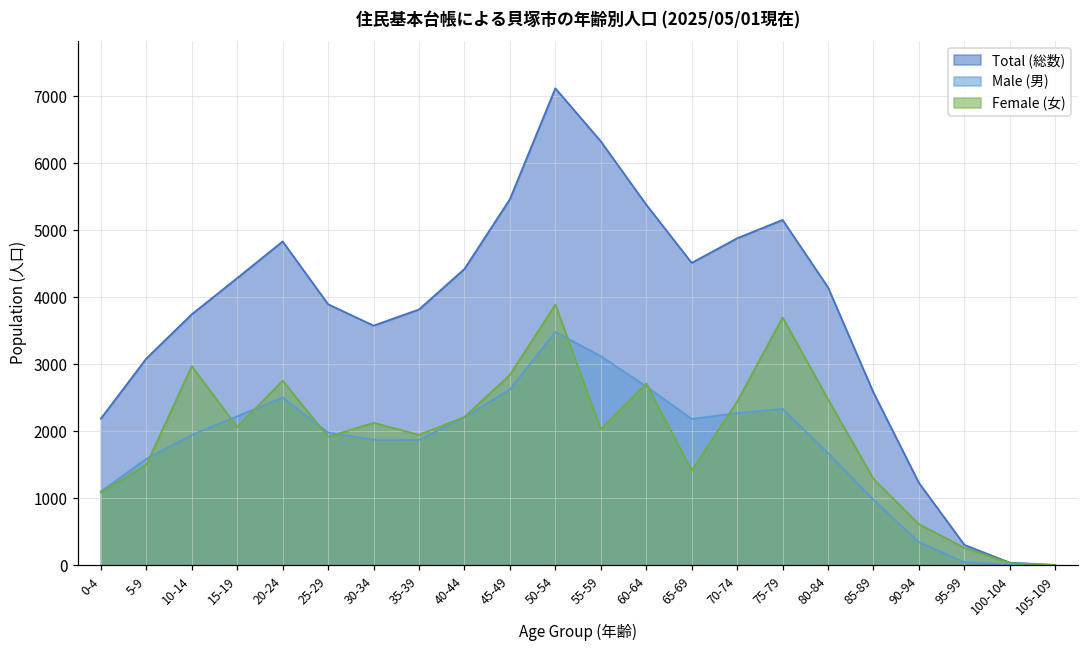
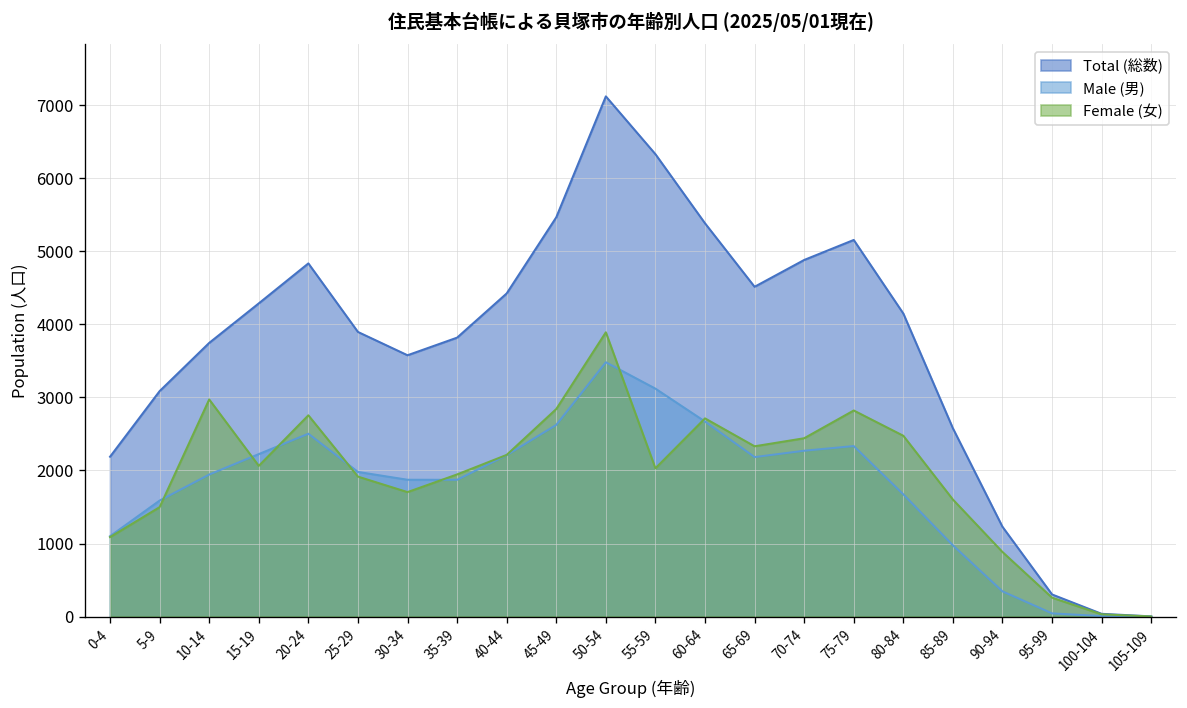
  {
    "Female (女)": {
      "5-9": 1500,
      "10-14": 3000,
      "15-19": 2100,
      "20-24": 2800,
      "25-29": 1900,
-     "30-34": 2100,
+     "30-34": 1700,
      "35-39": 1900,
      "45-49": 2800,
      "50-54": 3900,
      "55-59": 2000,
      "60-64": 2700,
-     "65-69": 1400,
+     "65-69": 2300,
      "70-74": 2400,
-     "75-79": 3700,
+     "75-79": 2800,
      "80-84": 2500,
-     "85-89": 1300,
-     "90-94": 600,
+     "85-89": 1600,
+     "90-94": 900,
      "95-99": 300
    }
  }
